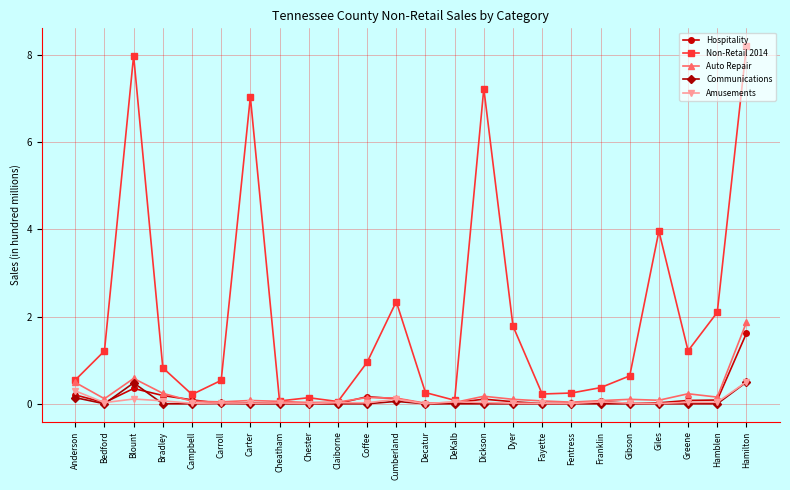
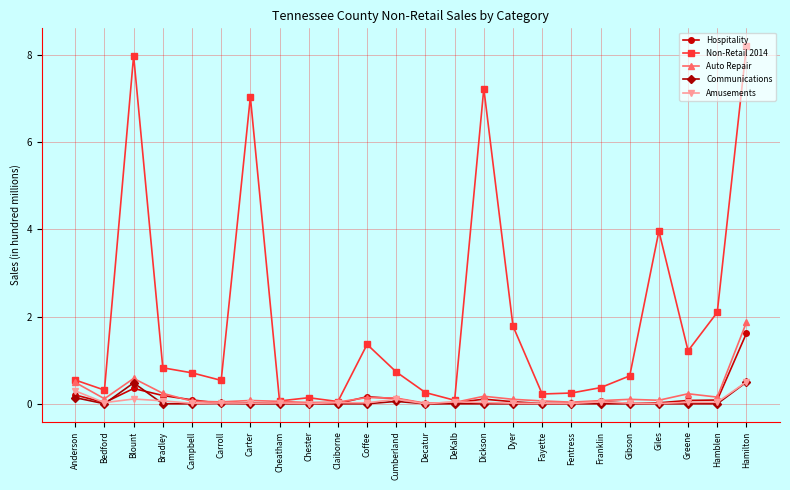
  {
    "Non-Retail 2014": {
-     "Bedford": 1.2,
+     "Bedford": 0.3,
      "Blount": 8.0,
      "Bradley": 0.8,
-     "Campbell": 0.2,
+     "Campbell": 0.7,
      "Carroll": 0.5,
      "Carter": 7.0,
      "Chester": 0.1,
-     "Coffee": 1.0,
-     "Cumberland": 2.3,
+     "Coffee": 1.4,
+     "Cumberland": 0.7,
      "Decatur": 0.3,
      "Dickson": 7.2,
      "Dyer": 1.8,
      "Fayette": 0.2,
      "Fentress": 0.2,
      "Franklin": 0.4,
      "Gibson": 0.6,
      "Giles": 4.0,
      "Greene": 1.2,
      "Hamblen": 2.1
    },
    "Auto Repair": {
      "Bedford": 0.1,
      "Blount": 0.6,
      "Dickson": 0.2,
      "Gibson": 0.1,
      "Giles": 0.1,
      "Greene": 0.2,
      "Hamblen": 0.2,
      "Hamilton": 1.9
    },
    "Amusements": {
      "Anderson": 0.3,
      "Blount": 0.1,
      "Bradley": 0.1
    }
  }
